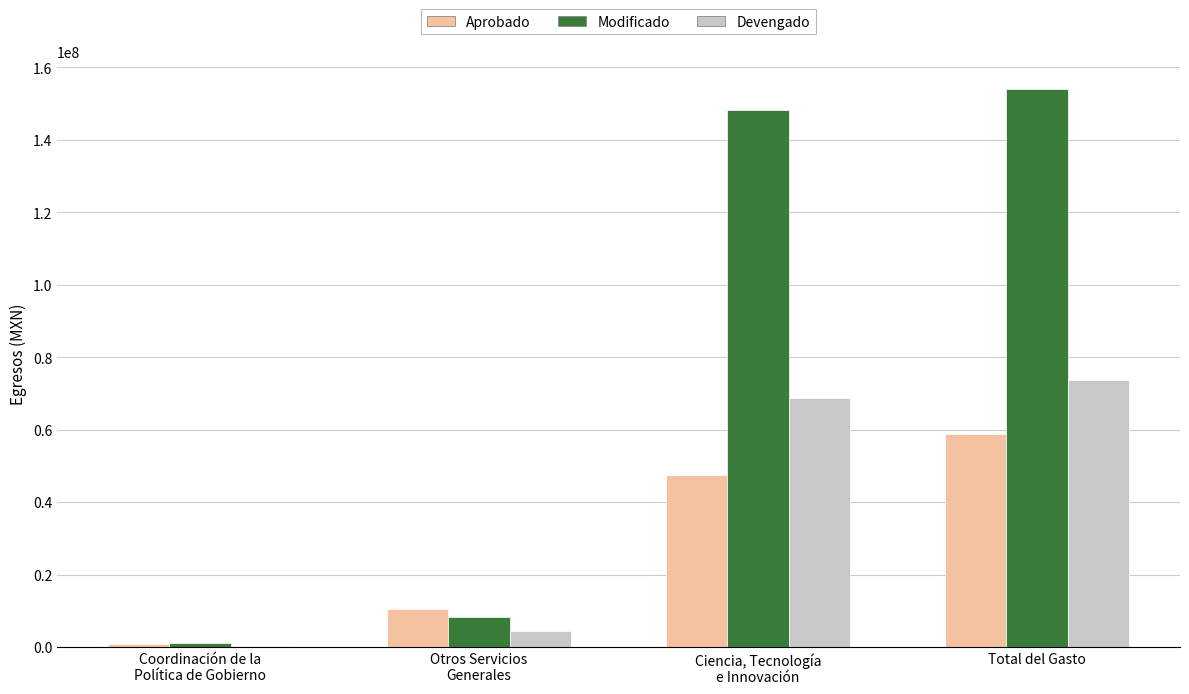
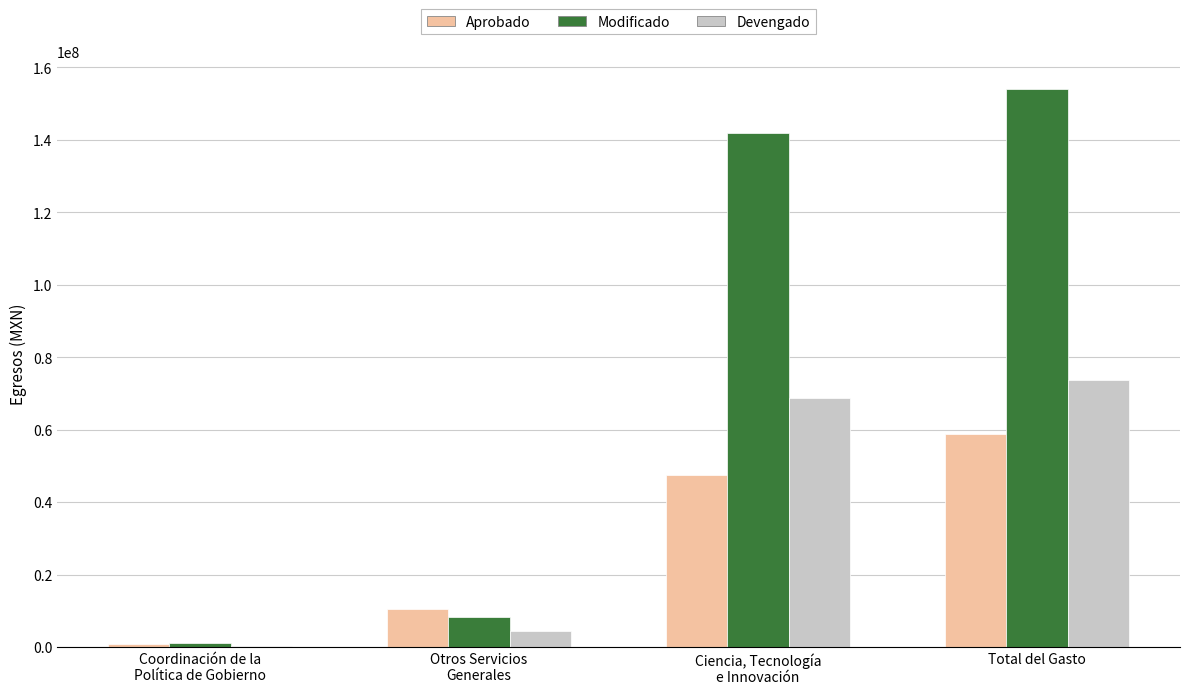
  {
    "Modificado": {
      "Coordinación de la Política de Gobierno": 1000000,
      "Otros Servicios Generales": 8000000,
-     "Ciencia, Tecnología e Innovación": 148000000,
+     "Ciencia, Tecnología e Innovación": 142000000,
      "Total del Gasto": 154000000
    }
  }
